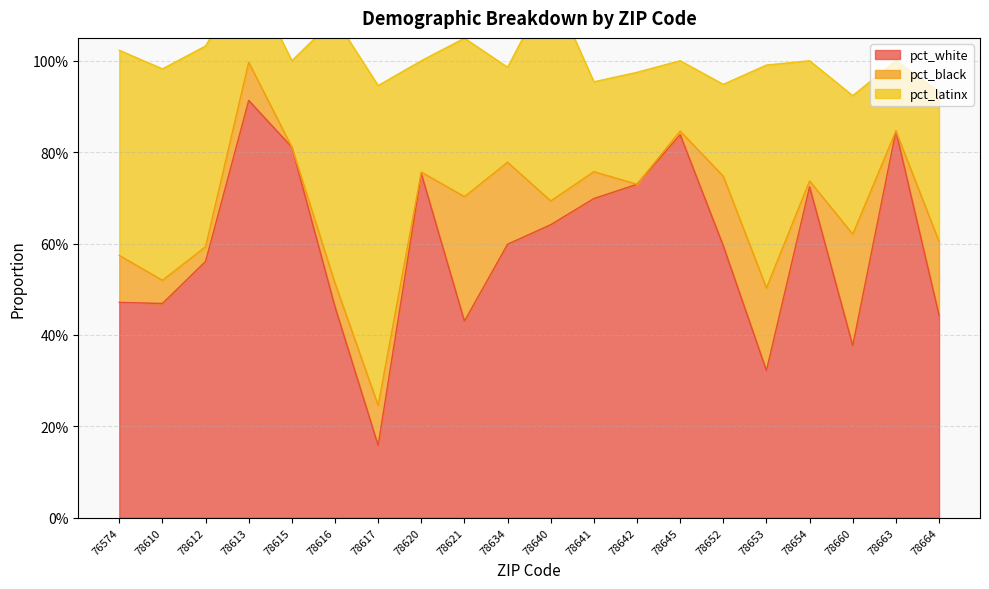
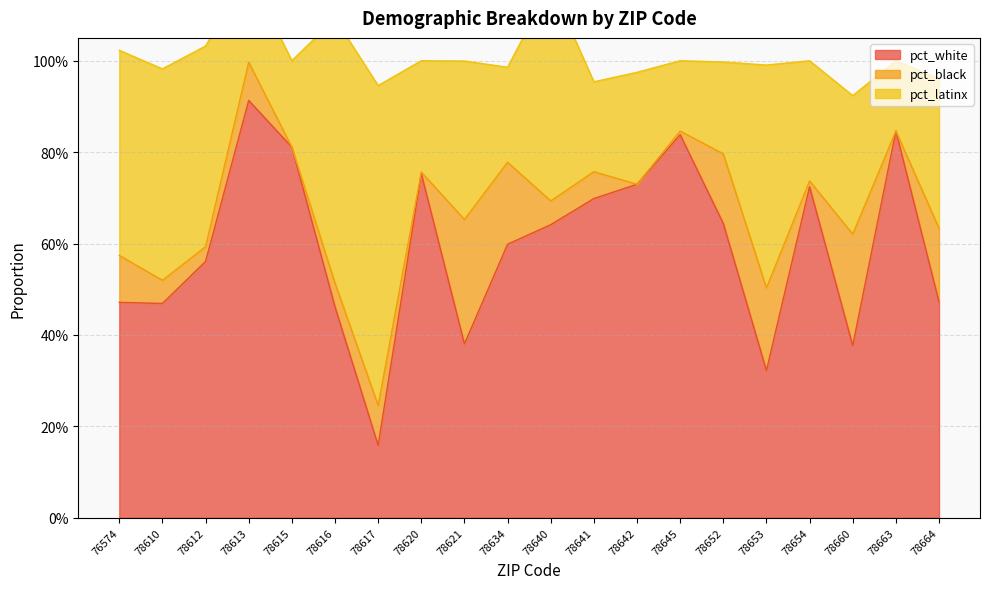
  {
    "pct_white": {
      "76574": "47%",
      "78610": "47%",
      "78612": "56%",
      "78613": "91%",
      "78616": "46%",
      "78617": "16%",
-     "78621": "43%",
+     "78621": "38%",
      "78634": "60%",
      "78640": "64%",
      "78641": "70%",
      "78645": "84%",
-     "78652": "59%",
+     "78652": "64%",
      "78653": "32%",
      "78654": "72%",
      "78660": "38%",
-     "78664": "44%"
+     "78664": "47%"
    }
  }
